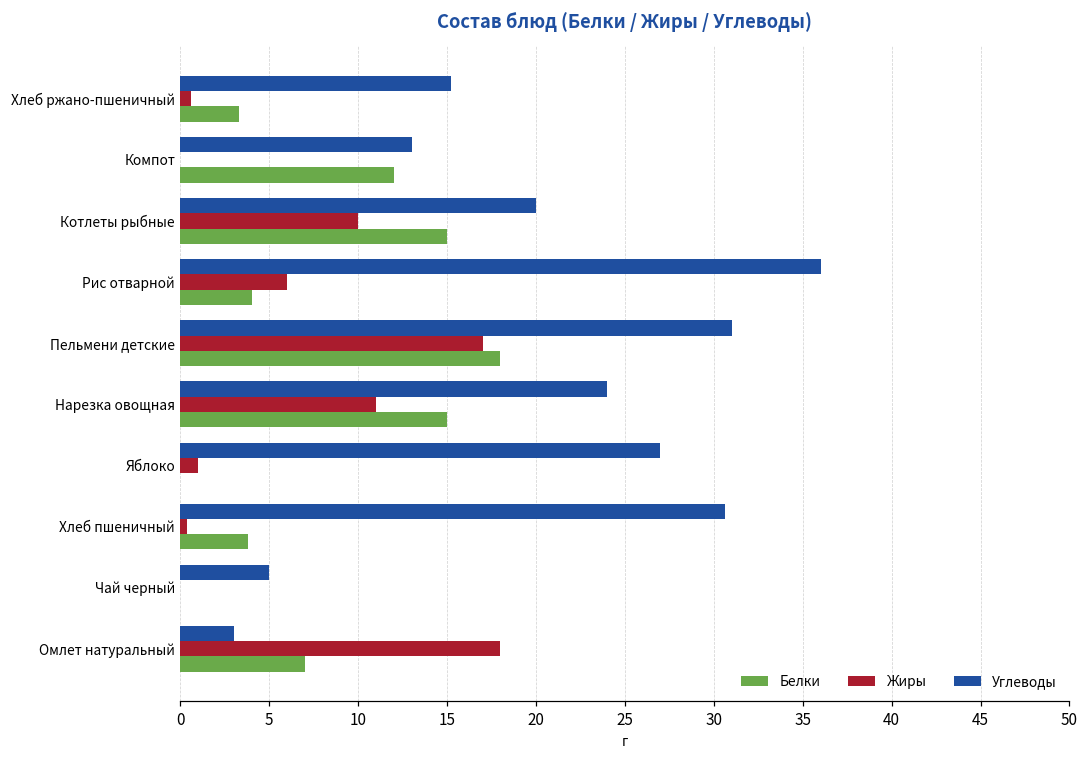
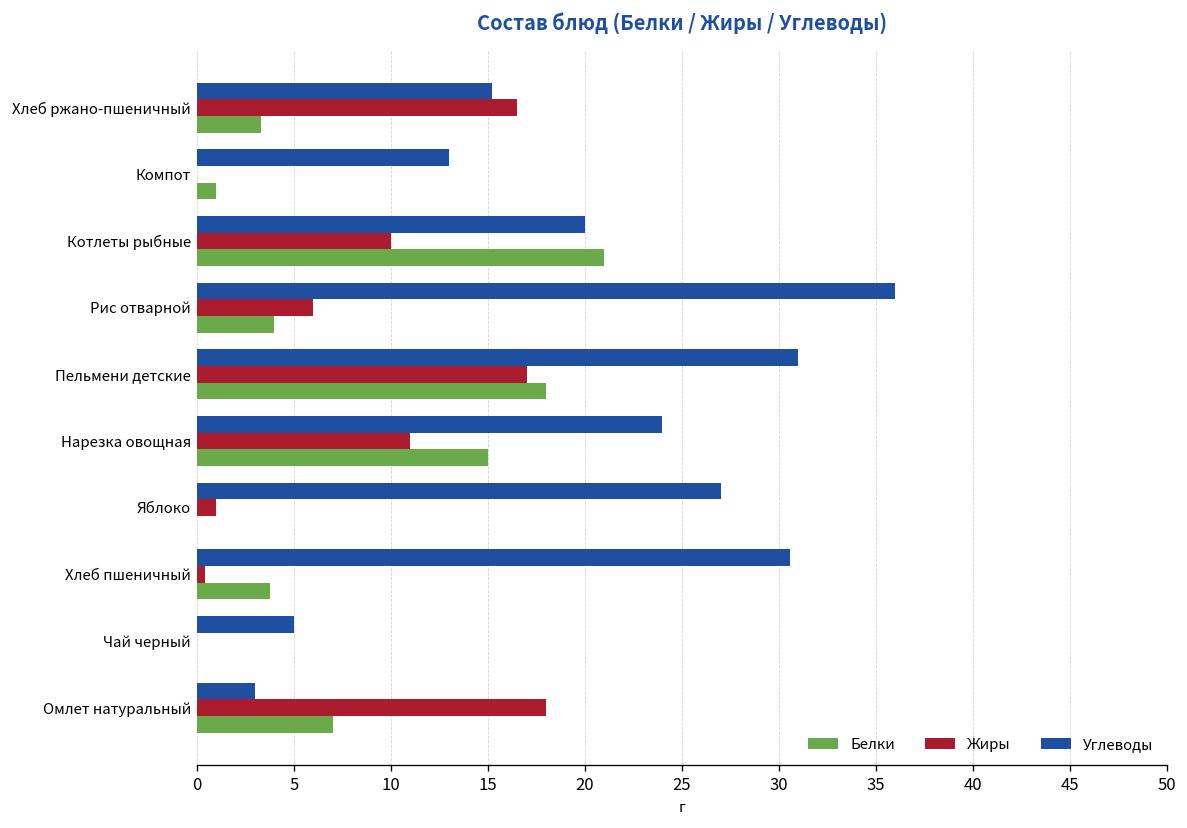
  {
    "Белки": {
      "Хлеб ржано-пшеничный": 3.3,
-     "Компот": 12,
-     "Котлеты рыбные": 15,
+     "Компот": 1,
+     "Котлеты рыбные": 21,
      "Рис отварной": 4,
      "Пельмени детские": 18,
      "Нарезка овощная": 15,
      "Яблоко": 0,
      "Хлеб пшеничный": 3.8,
      "Чай черный": 0,
      "Омлет натуральный": 7
    },
    "Жиры": {
-     "Хлеб ржано-пшеничный": 0.6,
+     "Хлеб ржано-пшеничный": 16.5,
      "Компот": 0.0,
      "Котлеты рыбные": 10.0,
      "Рис отварной": 6.0,
      "Пельмени детские": 17.0,
      "Нарезка овощная": 11.0,
      "Яблоко": 1.0,
      "Хлеб пшеничный": 0.4,
      "Чай черный": 0.0,
      "Омлет натуральный": 18.0
    },
    "Углеводы": {
      "Хлеб ржано-пшеничный": 15.2,
      "Компот": 13.0,
      "Котлеты рыбные": 20.0,
      "Рис отварной": 36.0,
      "Пельмени детские": 31.0,
      "Нарезка овощная": 24.0,
      "Яблоко": 27.0,
      "Хлеб пшеничный": 30.6,
      "Чай черный": 5.0,
      "Омлет натуральный": 3.0
    }
  }
